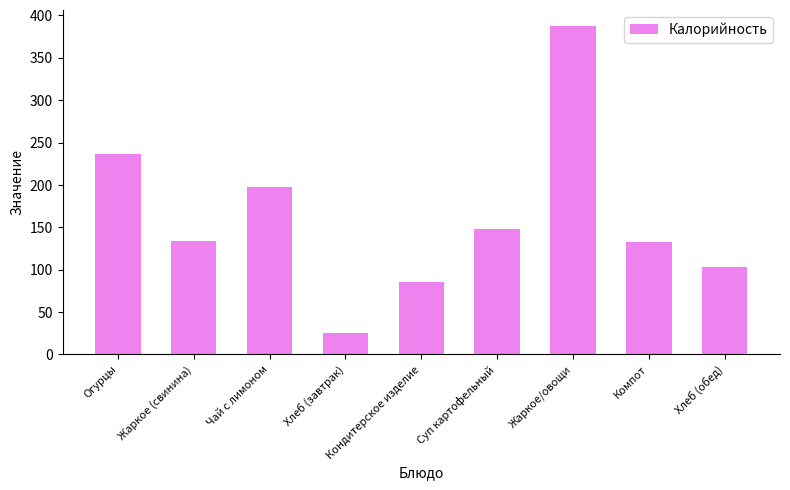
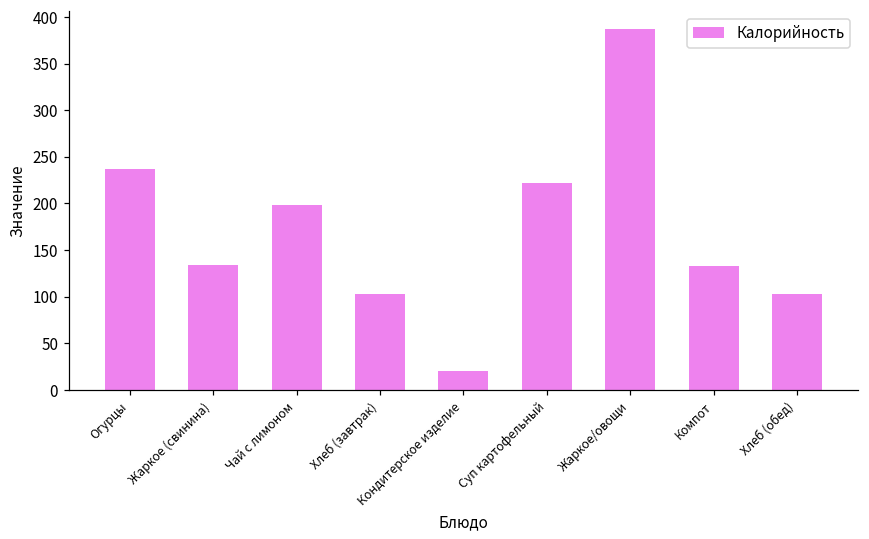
  {
    "Огурцы": 240,
    "Жаркое (свинина)": 130,
    "Чай с лимоном": 200,
-   "Хлеб (завтрак)": 30,
-   "Кондитерское изделие": 90,
-   "Суп картофельный": 150,
+   "Хлеб (завтрак)": 100,
+   "Кондитерское изделие": 20,
+   "Суп картофельный": 220,
    "Жаркое/овощи": 390,
    "Компот": 130,
    "Хлеб (обед)": 100
  }
